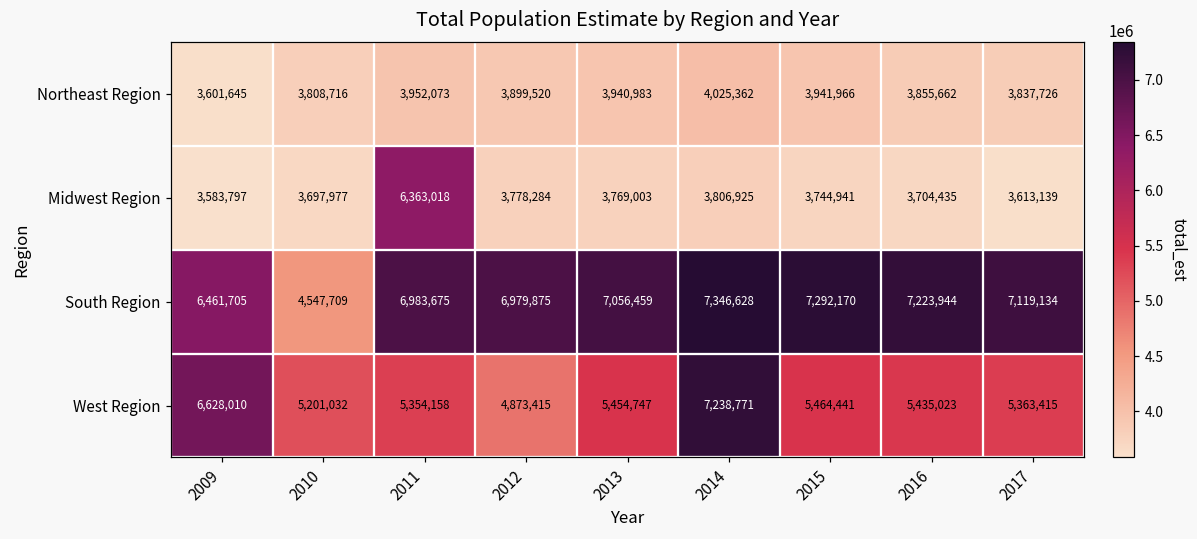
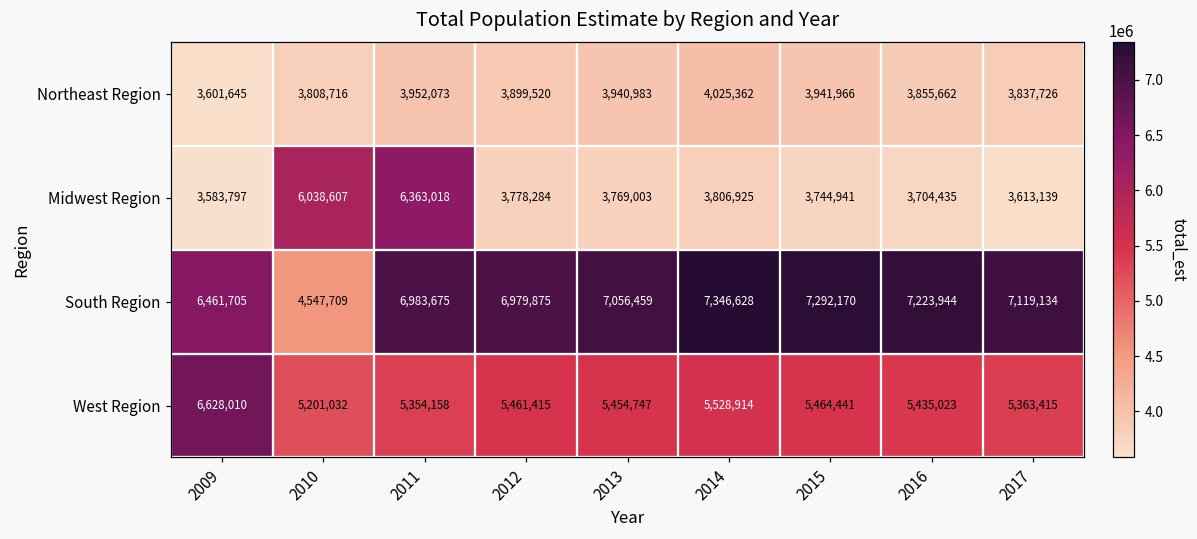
  {
    "Northeast Region": {
      "2009": "3,601,645",
      "2010": "3,808,716",
      "2011": "3,952,073",
      "2012": "3,899,520",
      "2013": "3,940,983",
      "2014": "4,025,362",
      "2015": "3,941,966",
      "2016": "3,855,662",
      "2017": "3,837,726"
    },
    "Midwest Region": {
      "2009": "3,583,797",
-     "2010": "3,697,977",
+     "2010": "6,038,607",
      "2011": "6,363,018",
      "2012": "3,778,284",
      "2013": "3,769,003",
      "2014": "3,806,925",
      "2015": "3,744,941",
      "2016": "3,704,435",
      "2017": "3,613,139"
    },
    "South Region": {
      "2009": "6,461,705",
      "2010": "4,547,709",
      "2011": "6,983,675",
      "2012": "6,979,875",
      "2013": "7,056,459",
      "2014": "7,346,628",
      "2015": "7,292,170",
      "2016": "7,223,944",
      "2017": "7,119,134"
    },
    "West Region": {
      "2009": "6,628,010",
      "2010": "5,201,032",
      "2011": "5,354,158",
-     "2012": "4,873,415",
+     "2012": "5,461,415",
      "2013": "5,454,747",
-     "2014": "7,238,771",
+     "2014": "5,528,914",
      "2015": "5,464,441",
      "2016": "5,435,023",
      "2017": "5,363,415"
    }
  }
